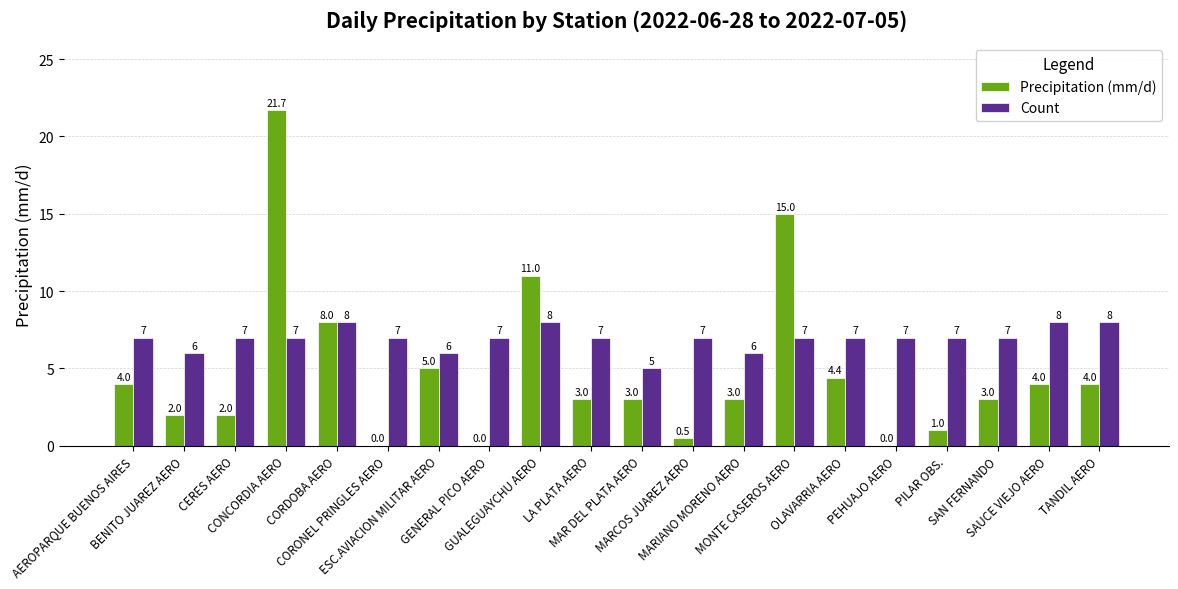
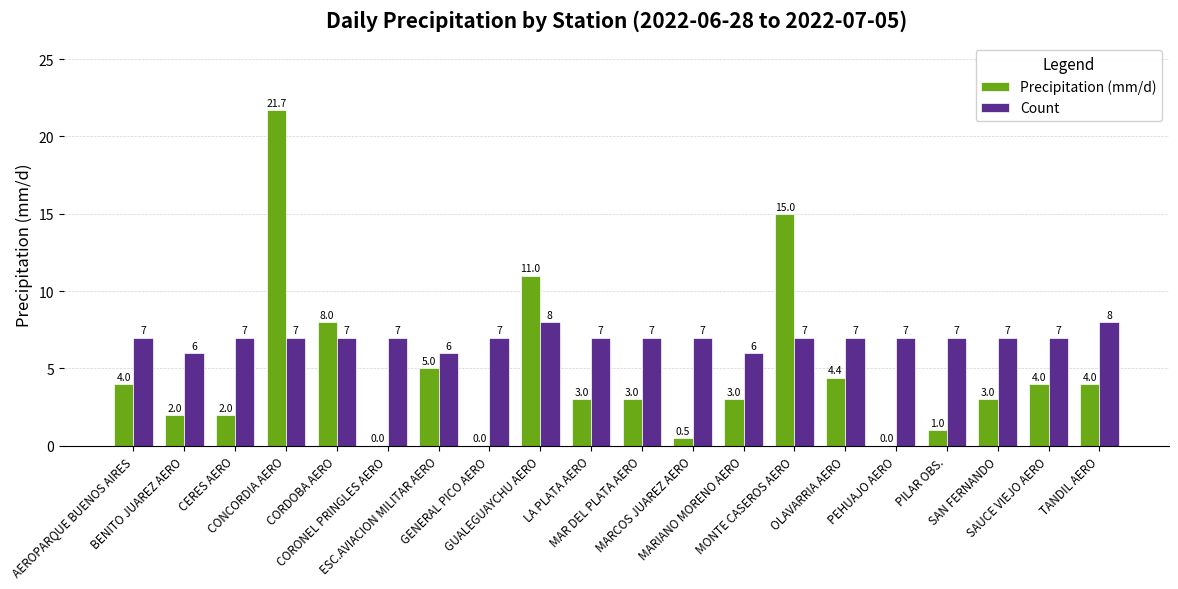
  {
    "Precipitation (mm/d)": {
      "AEROPARQUE BUENOS AIRES": 4.0,
      "BENITO JUAREZ AERO": 2.0,
      "CERES AERO": 2.0,
      "CONCORDIA AERO": 21.7,
      "CORDOBA AERO": 8.0,
      "CORONEL PRINGLES AERO": 0.0,
      "ESC.AVIACION MILITAR AERO": 5.0,
      "GENERAL PICO AERO": 0.0,
      "GUALEGUAYCHU AERO": 11.0,
      "LA PLATA AERO": 3.0,
      "MAR DEL PLATA AERO": 3.0,
      "MARCOS JUAREZ AERO": 0.5,
      "MARIANO MORENO AERO": 3.0,
      "MONTE CASEROS AERO": 15.0,
      "OLAVARRIA AERO": 4.4,
      "PEHUAJO AERO": 0.0,
      "PILAR OBS.": 1.0,
      "SAN FERNANDO": 3.0,
      "SAUCE VIEJO AERO": 4.0,
      "TANDIL AERO": 4.0
    },
    "Count": {
      "AEROPARQUE BUENOS AIRES": 7,
      "BENITO JUAREZ AERO": 6,
      "CERES AERO": 7,
      "CONCORDIA AERO": 7,
-     "CORDOBA AERO": 8,
+     "CORDOBA AERO": 7,
      "CORONEL PRINGLES AERO": 7,
      "ESC.AVIACION MILITAR AERO": 6,
      "GENERAL PICO AERO": 7,
      "GUALEGUAYCHU AERO": 8,
      "LA PLATA AERO": 7,
-     "MAR DEL PLATA AERO": 5,
+     "MAR DEL PLATA AERO": 7,
      "MARCOS JUAREZ AERO": 7,
      "MARIANO MORENO AERO": 6,
      "MONTE CASEROS AERO": 7,
      "OLAVARRIA AERO": 7,
      "PEHUAJO AERO": 7,
      "PILAR OBS.": 7,
      "SAN FERNANDO": 7,
-     "SAUCE VIEJO AERO": 8,
+     "SAUCE VIEJO AERO": 7,
      "TANDIL AERO": 8
    }
  }
